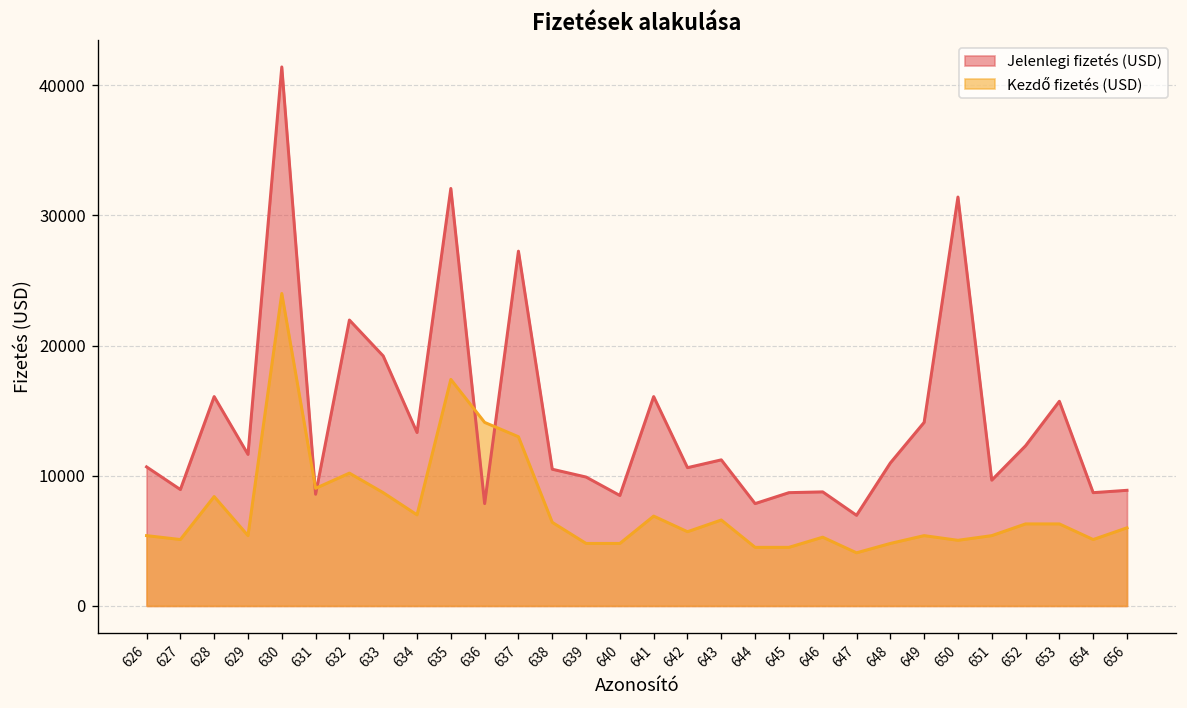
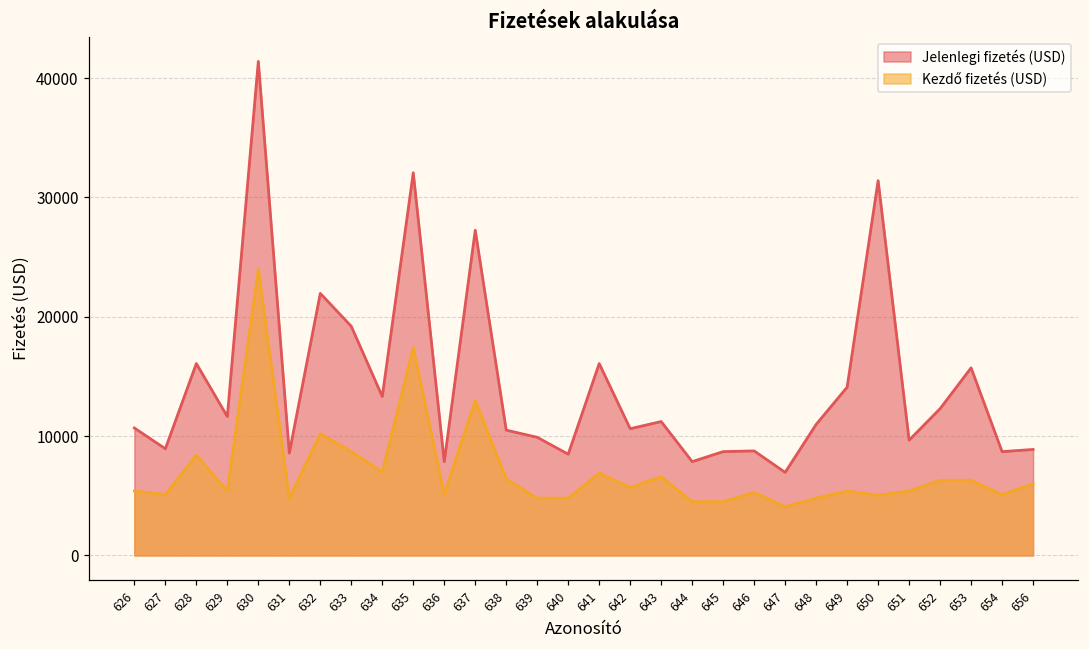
  {
    "Jelenlegi fizetés (USD)": {
      "626": 10700,
      "627": 8900,
      "628": 16100,
      "629": 11600,
      "630": 41400,
      "631": 8600,
      "632": 22000,
      "633": 19200,
      "634": 13300,
      "635": 32100,
      "636": 7900,
      "637": 27300,
      "638": 10500,
      "639": 9900,
      "640": 8500,
      "641": 16100,
      "642": 10600,
      "643": 11200,
      "644": 7900,
      "645": 8700,
      "646": 8800,
      "647": 7000,
      "648": 11000,
      "649": 14100,
      "650": 31400,
      "651": 9700,
      "652": 12300,
      "653": 15700,
      "654": 8700,
      "656": 8900
    },
    "Kezdő fizetés (USD)": {
      "626": 5400,
      "627": 5100,
      "628": 8400,
      "629": 5400,
      "630": 24000,
-     "631": 9000,
+     "631": 4800,
      "632": 10200,
      "633": 8700,
      "634": 7000,
      "635": 17400,
-     "636": 14100,
+     "636": 5100,
      "637": 13000,
      "638": 6400,
      "639": 4800,
      "640": 4800,
      "641": 6900,
      "642": 5700,
      "643": 6600,
      "644": 4500,
      "645": 4500,
      "646": 5300,
      "647": 4100,
      "648": 4800,
      "649": 5400,
      "650": 5000,
      "651": 5400,
      "652": 6300,
      "653": 6300,
      "654": 5100,
      "656": 6000
    }
  }
